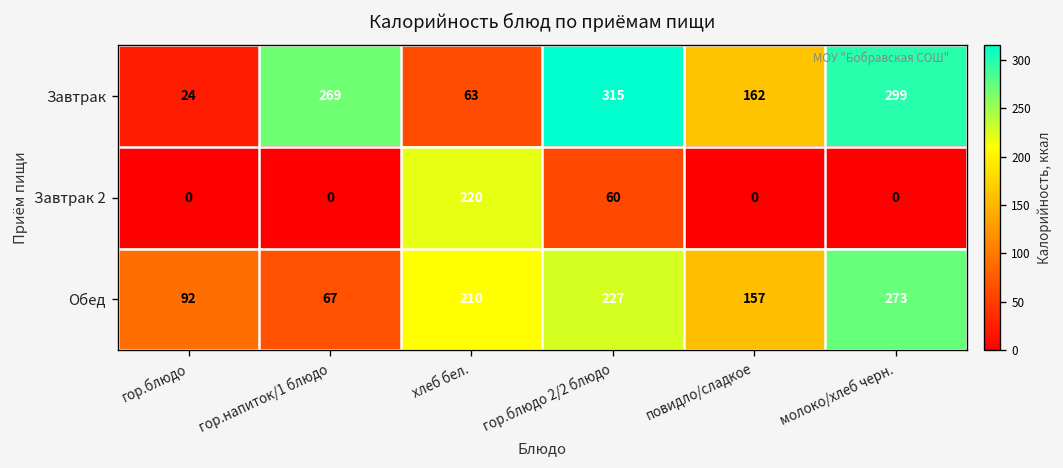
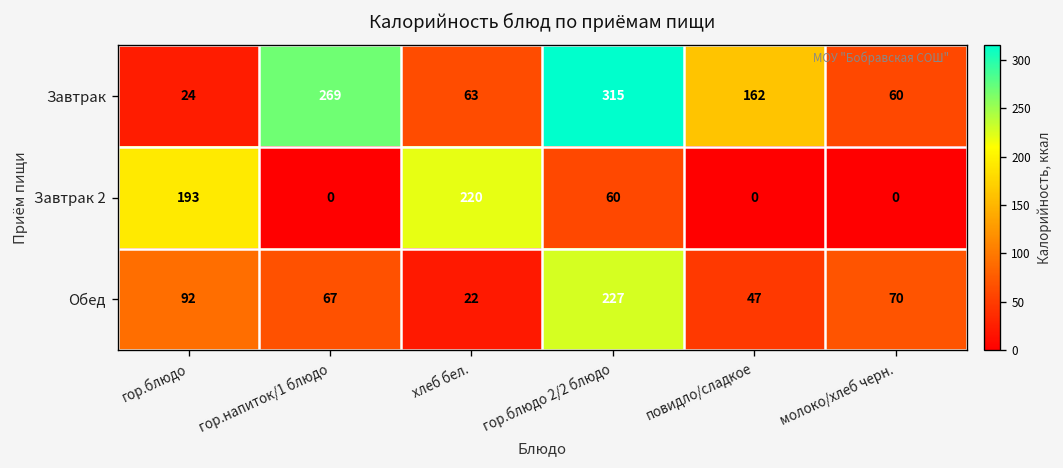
  {
    "Завтрак": {
      "гор.блюдо": 24,
      "гор.напиток/1 блюдо": 269,
      "хлеб бел.": 63,
      "гор.блюдо 2/2 блюдо": 315,
      "повидло/сладкое": 162,
-     "молоко/хлеб черн.": 299
+     "молоко/хлеб черн.": 60
    },
    "Завтрак 2": {
-     "гор.блюдо": 0,
+     "гор.блюдо": 193,
      "гор.напиток/1 блюдо": 0,
      "хлеб бел.": 220,
      "гор.блюдо 2/2 блюдо": 60,
      "повидло/сладкое": 0,
      "молоко/хлеб черн.": 0
    },
    "Обед": {
      "гор.блюдо": 92,
      "гор.напиток/1 блюдо": 67,
-     "хлеб бел.": 210,
+     "хлеб бел.": 22,
      "гор.блюдо 2/2 блюдо": 227,
-     "повидло/сладкое": 157,
-     "молоко/хлеб черн.": 273
+     "повидло/сладкое": 47,
+     "молоко/хлеб черн.": 70
    }
  }
